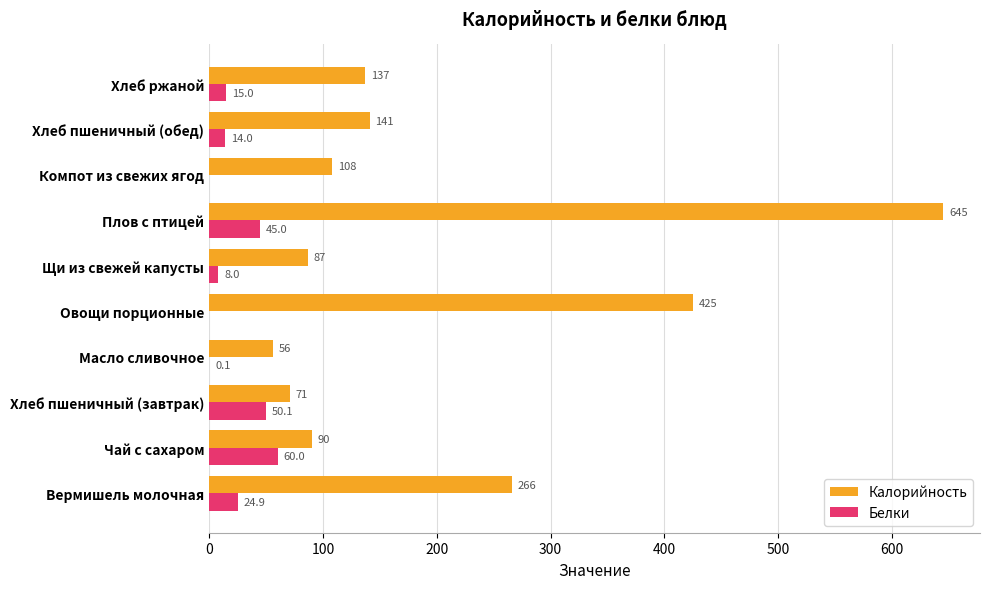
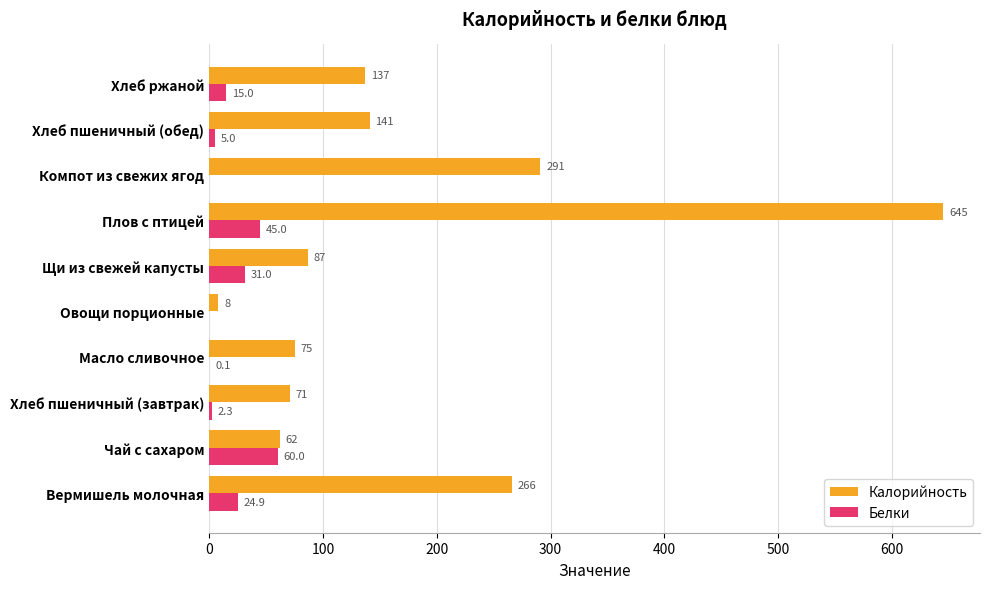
  {
    "Калорийность": {
      "Хлеб ржаной": 137,
      "Хлеб пшеничный (обед)": 141,
-     "Компот из свежих ягод": 108,
+     "Компот из свежих ягод": 291,
      "Плов с птицей": 645,
      "Щи из свежей капусты": 87,
-     "Овощи порционные": 425,
-     "Масло сливочное": 56,
+     "Овощи порционные": 8,
+     "Масло сливочное": 75,
      "Хлеб пшеничный (завтрак)": 71,
-     "Чай с сахаром": 90,
+     "Чай с сахаром": 62,
      "Вермишель молочная": 266
    },
    "Белки": {
      "Хлеб ржаной": 15.0,
-     "Хлеб пшеничный (обед)": 14.0,
+     "Хлеб пшеничный (обед)": 5.0,
      "Плов с птицей": 45.0,
-     "Щи из свежей капусты": 8.0,
+     "Щи из свежей капусты": 31.0,
      "Масло сливочное": 0.1,
-     "Хлеб пшеничный (завтрак)": 50.1,
+     "Хлеб пшеничный (завтрак)": 2.3,
      "Чай с сахаром": 60.0,
      "Вермишель молочная": 24.9
    }
  }
